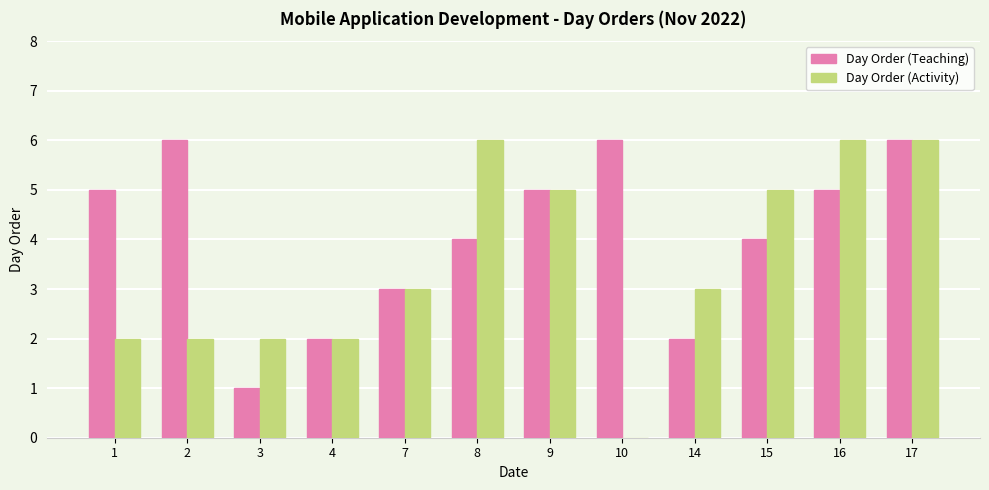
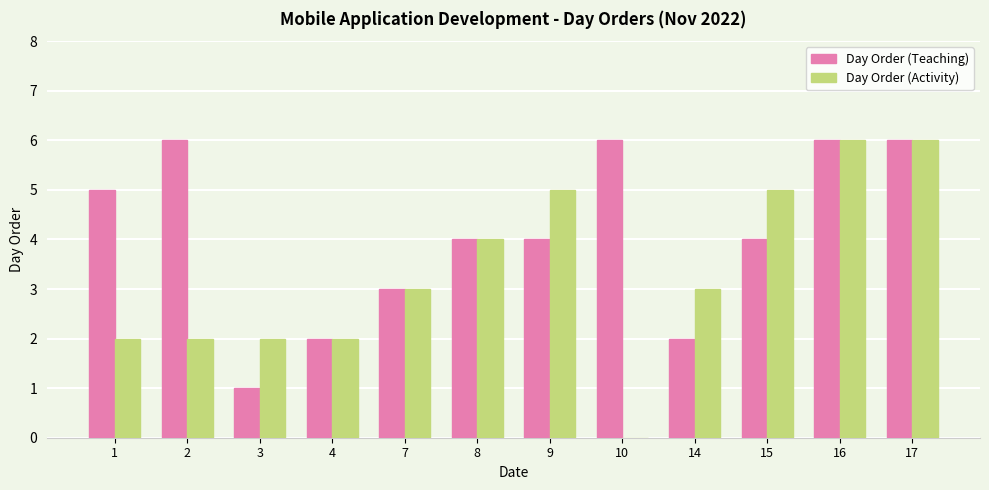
  {
    "Day Order (Teaching)": {
      "1": 5,
      "2": 6,
      "3": 1,
      "4": 2,
      "7": 3,
      "8": 4,
-     "9": 5,
+     "9": 4,
      "10": 6,
      "14": 2,
      "15": 4,
-     "16": 5,
+     "16": 6,
      "17": 6
    },
    "Day Order (Activity)": {
      "1": 2,
      "2": 2,
      "3": 2,
      "4": 2,
      "7": 3,
-     "8": 6,
+     "8": 4,
      "9": 5,
      "10": 0,
      "14": 3,
      "15": 5,
      "16": 6,
      "17": 6
    }
  }
